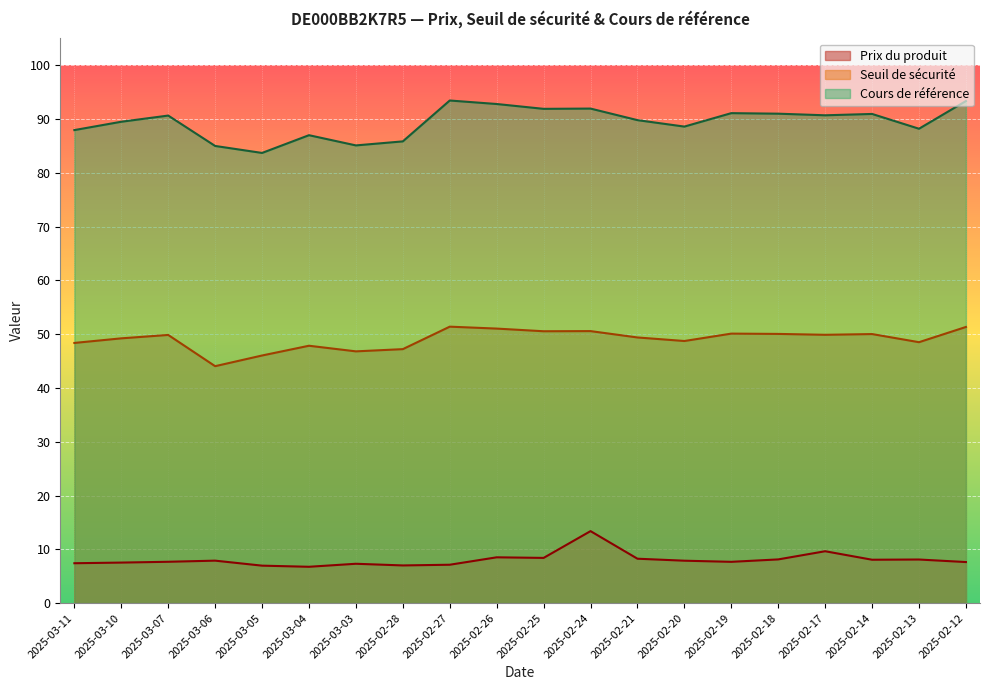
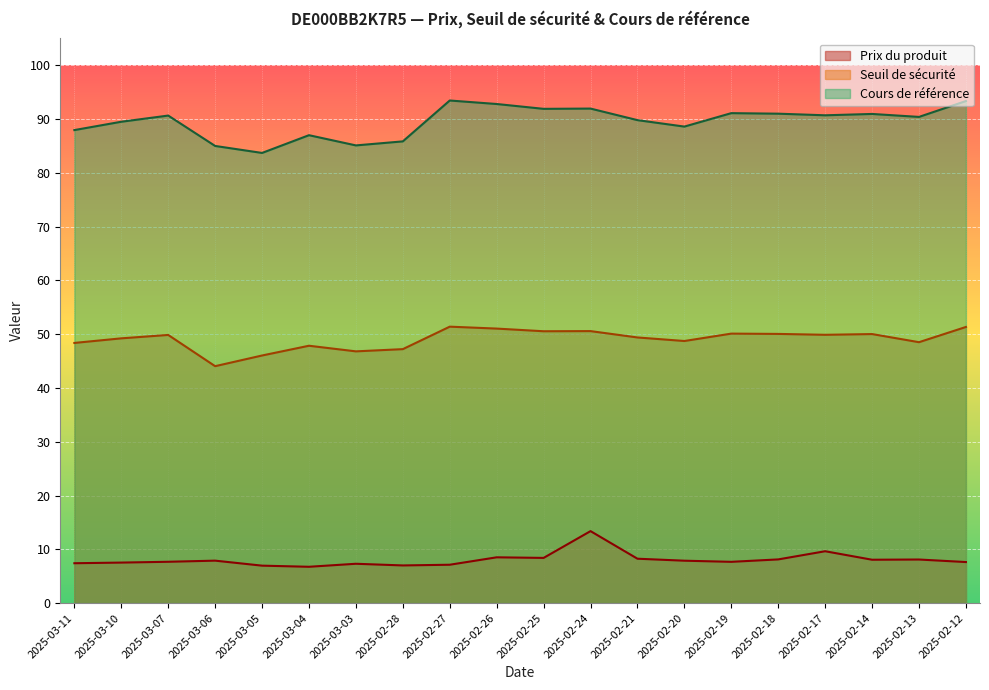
  {
    "Prix du produit": {
      "2025-03-11": 7,
      "2025-03-10": 8,
      "2025-03-07": 8,
      "2025-03-06": 8,
      "2025-03-05": 7,
      "2025-03-04": 7,
      "2025-03-03": 7,
      "2025-02-28": 7,
      "2025-02-27": 7,
      "2025-02-26": 9,
      "2025-02-25": 8,
      "2025-02-24": 13,
      "2025-02-21": 8,
      "2025-02-20": 8,
      "2025-02-19": 8,
      "2025-02-18": 8,
      "2025-02-17": 10,
      "2025-02-14": 8,
      "2025-02-13": 8,
      "2025-02-12": 8
    },
    "Seuil de sécurité": {
      "2025-03-11": 48,
      "2025-03-10": 49,
      "2025-03-07": 50,
      "2025-03-06": 44,
      "2025-03-05": 46,
      "2025-03-04": 48,
      "2025-03-03": 47,
      "2025-02-28": 47,
      "2025-02-27": 51,
      "2025-02-26": 51,
      "2025-02-25": 51,
      "2025-02-24": 51,
      "2025-02-21": 49,
      "2025-02-20": 49,
      "2025-02-19": 50,
      "2025-02-18": 50,
      "2025-02-17": 50,
      "2025-02-14": 50,
      "2025-02-13": 49,
      "2025-02-12": 51
    },
    "Cours de référence": {
      "2025-03-11": 88,
      "2025-03-10": 90,
      "2025-03-07": 91,
      "2025-03-06": 85,
      "2025-03-05": 84,
      "2025-03-04": 87,
      "2025-03-03": 85,
      "2025-02-28": 86,
      "2025-02-27": 93,
      "2025-02-26": 93,
      "2025-02-25": 92,
      "2025-02-24": 92,
      "2025-02-21": 90,
      "2025-02-20": 89,
      "2025-02-19": 91,
      "2025-02-18": 91,
      "2025-02-17": 91,
      "2025-02-14": 91,
-     "2025-02-13": 88
+     "2025-02-13": 90
    }
  }
